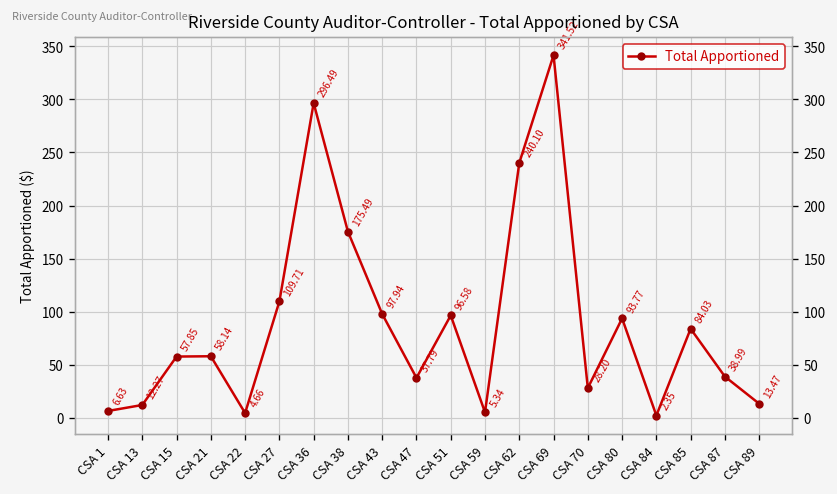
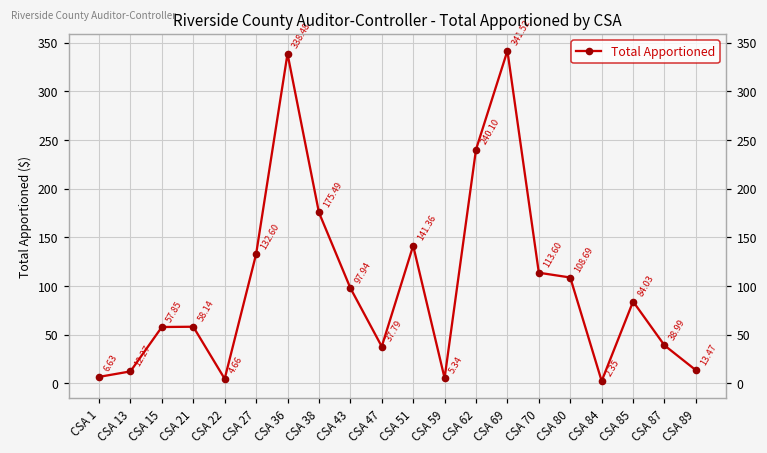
  {
    "CSA 1": 6.63,
    "CSA 13": 12.27,
    "CSA 15": 57.85,
    "CSA 21": 58.14,
    "CSA 22": 4.66,
-   "CSA 27": 109.71,
-   "CSA 36": 296.49,
+   "CSA 27": 132.60,
+   "CSA 36": 338.48,
    "CSA 38": 175.49,
    "CSA 43": 97.94,
    "CSA 47": 37.79,
-   "CSA 51": 96.58,
+   "CSA 51": 141.36,
    "CSA 59": 5.34,
    "CSA 62": 240.10,
    "CSA 69": 341.52,
-   "CSA 70": 28.20,
-   "CSA 80": 93.77,
+   "CSA 70": 113.60,
+   "CSA 80": 108.69,
    "CSA 84": 2.35,
    "CSA 85": 84.03,
    "CSA 87": 38.99,
    "CSA 89": 13.47
  }
